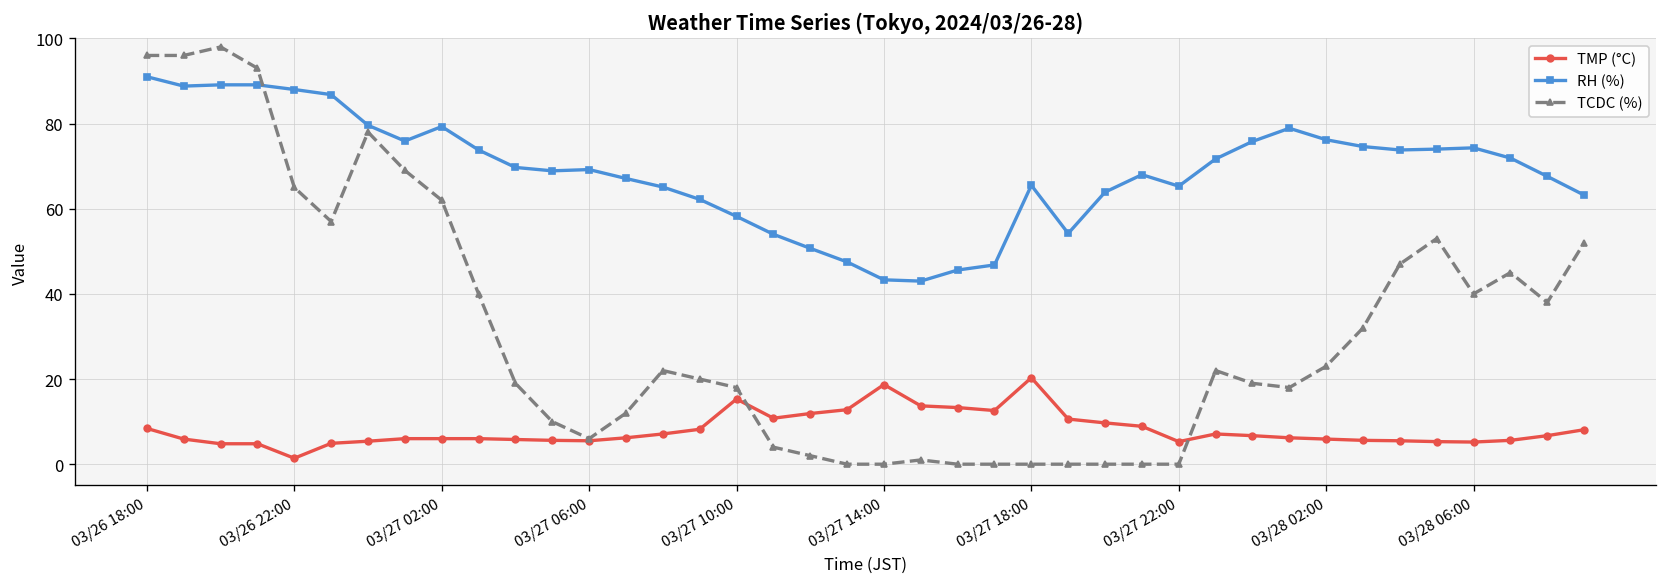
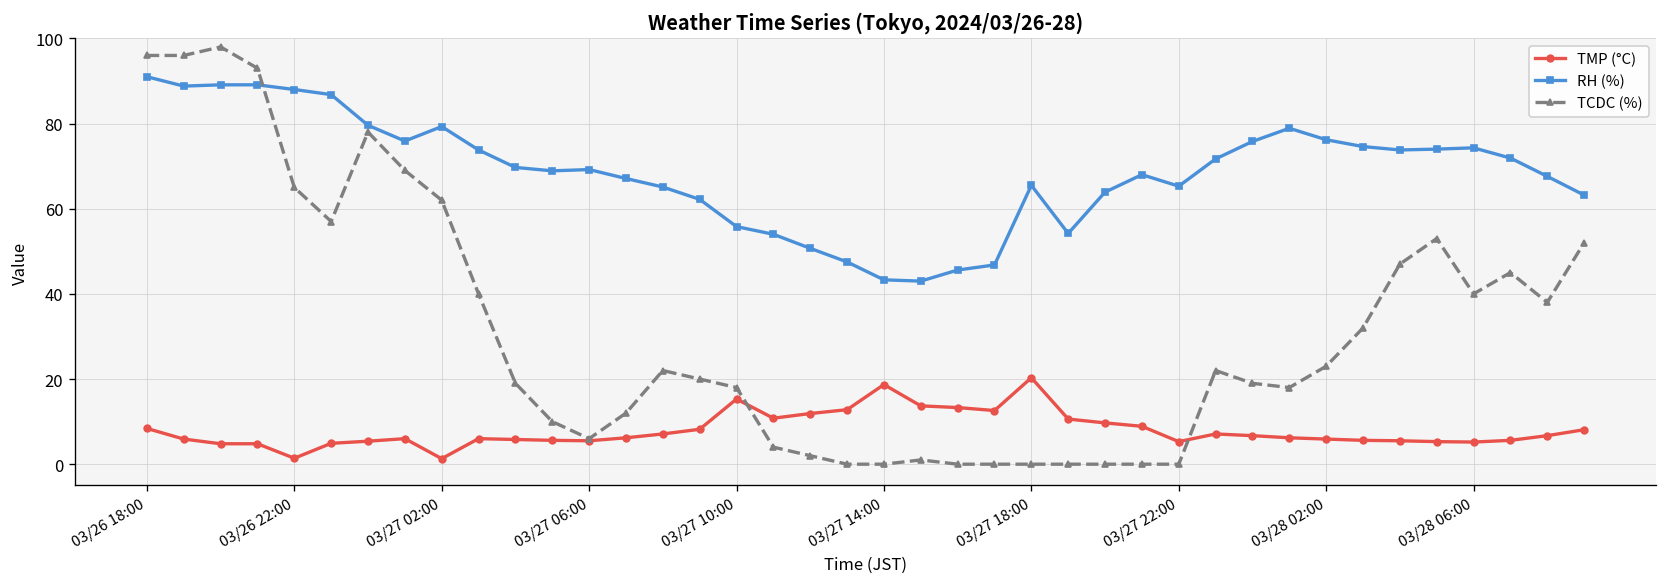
  {
    "TMP (°C)": {
      "03/26 18:00": 8,
      "03/26 22:00": 1,
-     "03/27 02:00": 6,
+     "03/27 02:00": 1,
      "03/27 10:00": 15,
      "03/27 14:00": 19,
      "03/27 18:00": 20,
      "03/27 22:00": 5,
      "03/28 02:00": 6,
      "03/28 06:00": 5
    },
    "RH (%)": {
      "03/26 18:00": 91,
      "03/26 22:00": 88,
      "03/27 02:00": 79,
      "03/27 06:00": 69,
-     "03/27 10:00": 58,
+     "03/27 10:00": 56,
      "03/27 14:00": 43,
      "03/27 18:00": 66,
      "03/27 22:00": 65,
      "03/28 02:00": 76,
      "03/28 06:00": 74
    },
    "TCDC (%)": {
      "03/26 18:00": 96,
      "03/26 22:00": 65,
      "03/27 02:00": 62,
      "03/27 10:00": 18,
      "03/27 14:00": 0,
      "03/27 18:00": 0,
      "03/27 22:00": 0,
      "03/28 02:00": 23,
      "03/28 06:00": 40
    }
  }
